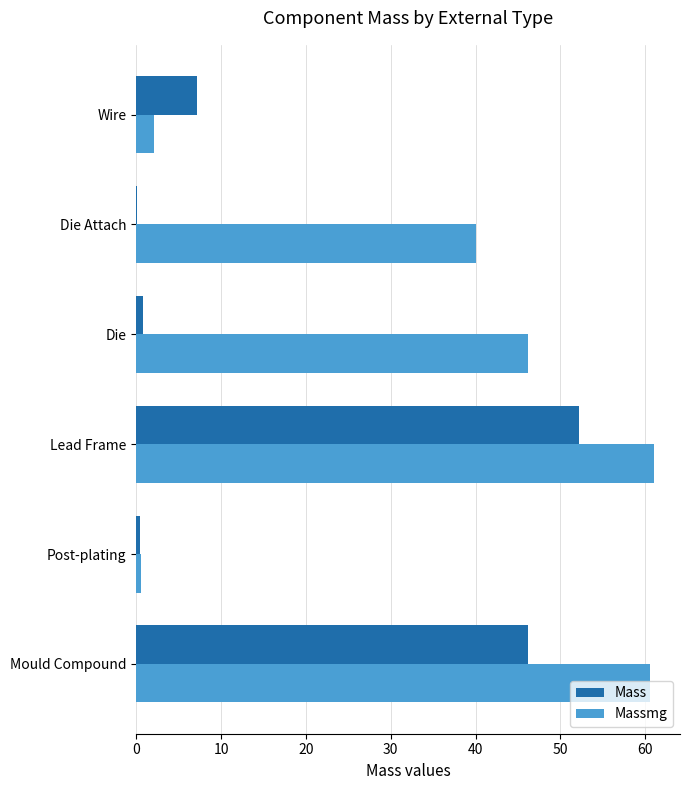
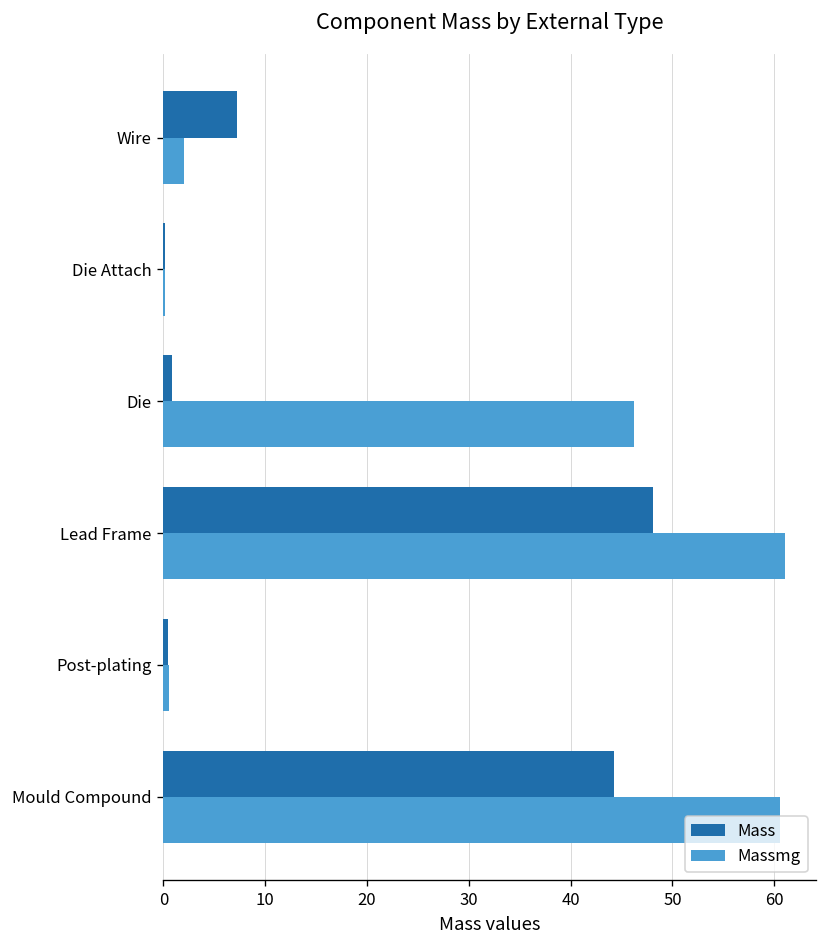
  {
    "Mass": {
      "Wire": 7,
      "Die": 1,
-     "Lead Frame": 52,
+     "Lead Frame": 48,
      "Post-plating": 0,
-     "Mould Compound": 46
+     "Mould Compound": 44
    },
    "Massmg": {
      "Wire": 2,
-     "Die Attach": 40,
+     "Die Attach": 0,
      "Die": 46,
      "Lead Frame": 61,
      "Post-plating": 1
    }
  }
